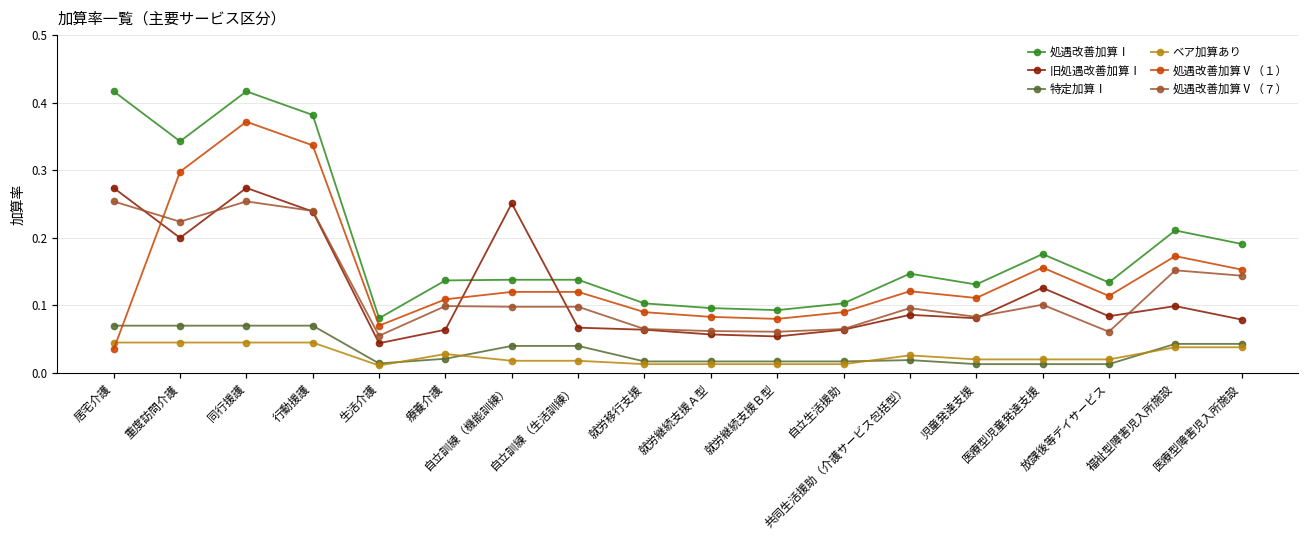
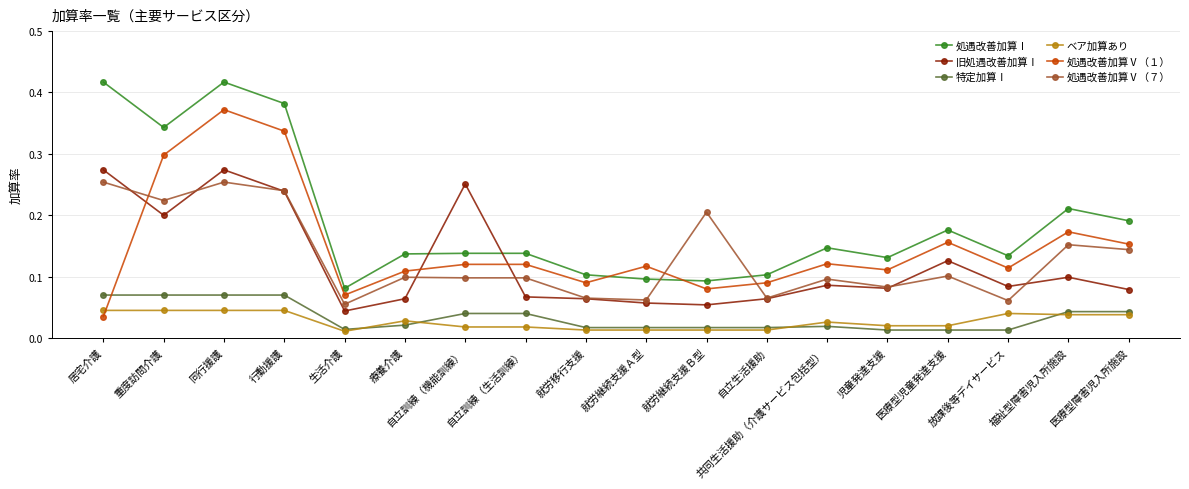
  {
    "旧処遇改善加算Ⅰ": {
      "居宅介護": 0.27,
      "重度訪問介護": 0.20,
      "同行援護": 0.27,
      "生活介護": 0.04,
      "療養介護": 0.06,
      "自立訓練（機能訓練）": 0.25,
      "自立訓練（生活訓練）": 0.07,
      "就労継続支援Ａ型": 0.06,
      "就労継続支援Ｂ型": 0.05,
      "共同生活援助（介護サービス包括型）": 0.09,
      "医療型児童発達支援": 0.13,
      "放課後等デイサービス": 0.08,
      "福祉型障害児入所施設": 0.10,
      "医療型障害児入所施設": 0.08
    },
    "ベア加算あり": {
      "居宅介護": 0.05,
      "重度訪問介護": 0.05,
      "同行援護": 0.05,
      "行動援護": 0.05,
      "療養介護": 0.03,
      "自立訓練（機能訓練）": 0.02,
      "自立訓練（生活訓練）": 0.02,
      "共同生活援助（介護サービス包括型）": 0.03,
      "児童発達支援": 0.02,
      "医療型児童発達支援": 0.02,
-     "放課後等デイサービス": 0.02,
+     "放課後等デイサービス": 0.04,
      "福祉型障害児入所施設": 0.04,
      "医療型障害児入所施設": 0.04
    },
    "処遇改善加算Ⅴ（１）": {
      "居宅介護": 0.04,
      "重度訪問介護": 0.30,
      "同行援護": 0.37,
      "行動援護": 0.34,
      "生活介護": 0.07,
      "療養介護": 0.11,
      "自立訓練（機能訓練）": 0.12,
      "自立訓練（生活訓練）": 0.12,
      "就労移行支援": 0.09,
-     "就労継続支援Ａ型": 0.08,
+     "就労継続支援Ａ型": 0.12,
      "就労継続支援Ｂ型": 0.08,
      "自立生活援助": 0.09,
      "共同生活援助（介護サービス包括型）": 0.12,
      "児童発達支援": 0.11,
      "医療型児童発達支援": 0.16,
      "放課後等デイサービス": 0.11,
      "福祉型障害児入所施設": 0.17,
      "医療型障害児入所施設": 0.15
    },
    "処遇改善加算Ⅴ（７）": {
      "居宅介護": 0.25,
      "重度訪問介護": 0.22,
      "同行援護": 0.25,
      "生活介護": 0.06,
      "療養介護": 0.10,
      "自立訓練（機能訓練）": 0.10,
      "自立訓練（生活訓練）": 0.10,
      "就労継続支援Ａ型": 0.06,
-     "就労継続支援Ｂ型": 0.06,
+     "就労継続支援Ｂ型": 0.21,
      "共同生活援助（介護サービス包括型）": 0.10,
      "医療型児童発達支援": 0.10,
      "放課後等デイサービス": 0.06,
      "福祉型障害児入所施設": 0.15,
      "医療型障害児入所施設": 0.14
    }
  }
